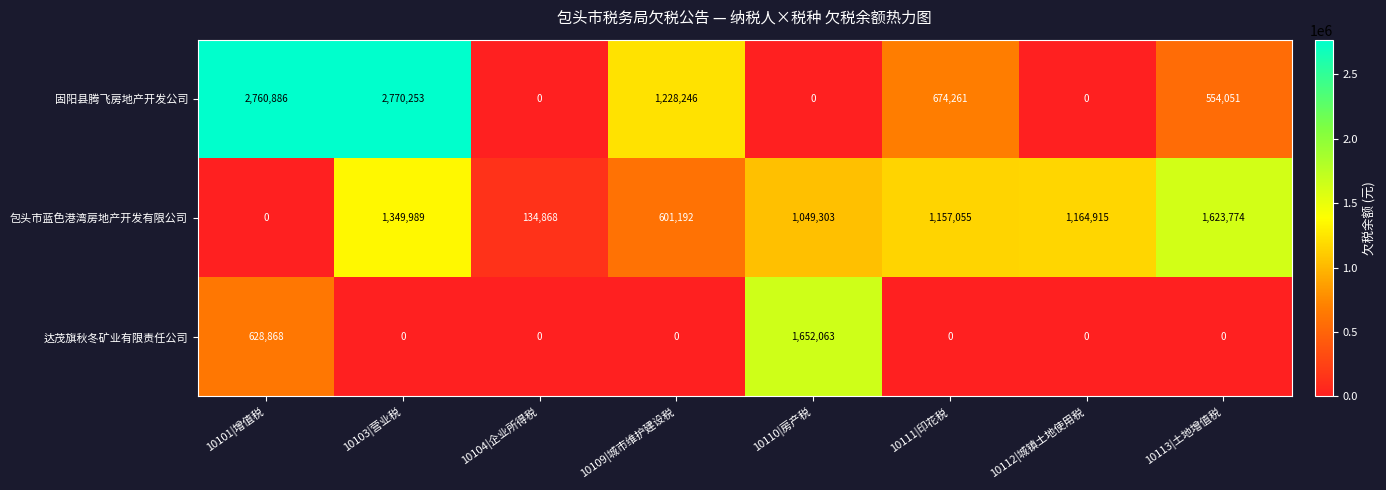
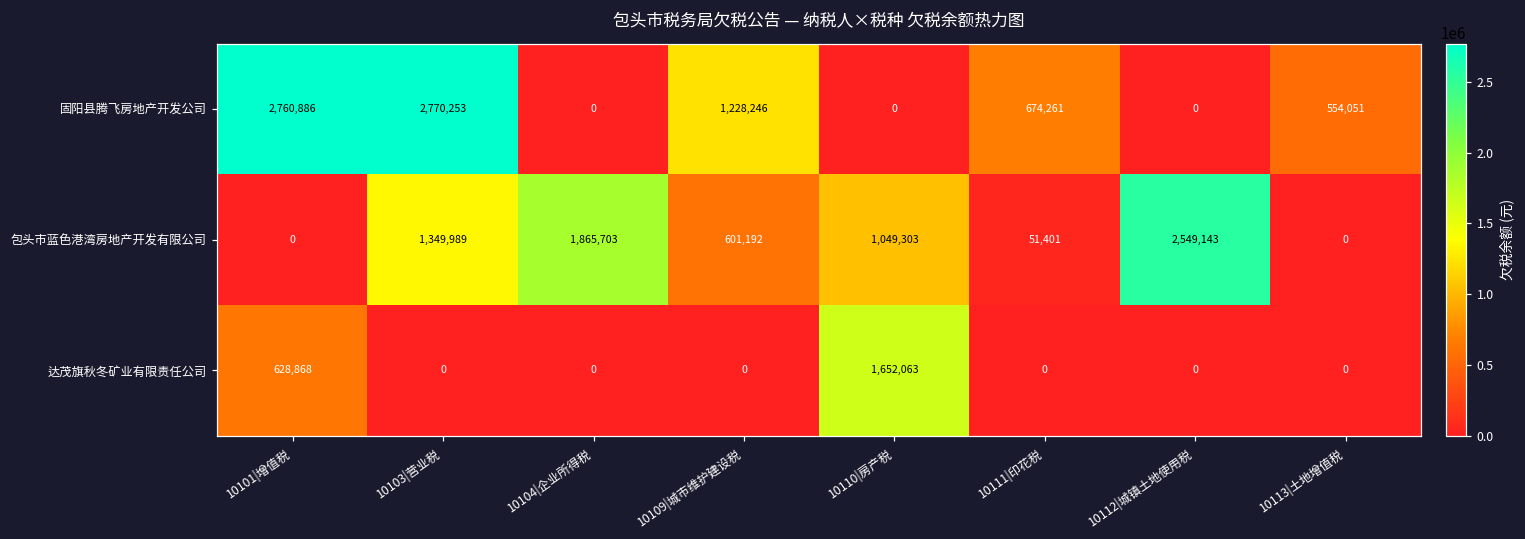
  {
    "固阳县腾飞房地产开发公司": {
      "10101|增值税": "2,760,886",
      "10103|营业税": "2,770,253",
      "10104|企业所得税": "0",
      "10109|城市维护建设税": "1,228,246",
      "10110|房产税": "0",
      "10111|印花税": "674,261",
      "10112|城镇土地使用税": "0",
      "10113|土地增值税": "554,051"
    },
    "包头市蓝色港湾房地产开发有限公司": {
      "10101|增值税": "0",
      "10103|营业税": "1,349,989",
-     "10104|企业所得税": "134,868",
+     "10104|企业所得税": "1,865,703",
      "10109|城市维护建设税": "601,192",
      "10110|房产税": "1,049,303",
-     "10111|印花税": "1,157,055",
-     "10112|城镇土地使用税": "1,164,915",
-     "10113|土地增值税": "1,623,774"
+     "10111|印花税": "51,401",
+     "10112|城镇土地使用税": "2,549,143",
+     "10113|土地增值税": "0"
    },
    "达茂旗秋冬矿业有限责任公司": {
      "10101|增值税": "628,868",
      "10103|营业税": "0",
      "10104|企业所得税": "0",
      "10109|城市维护建设税": "0",
      "10110|房产税": "1,652,063",
      "10111|印花税": "0",
      "10112|城镇土地使用税": "0",
      "10113|土地增值税": "0"
    }
  }
